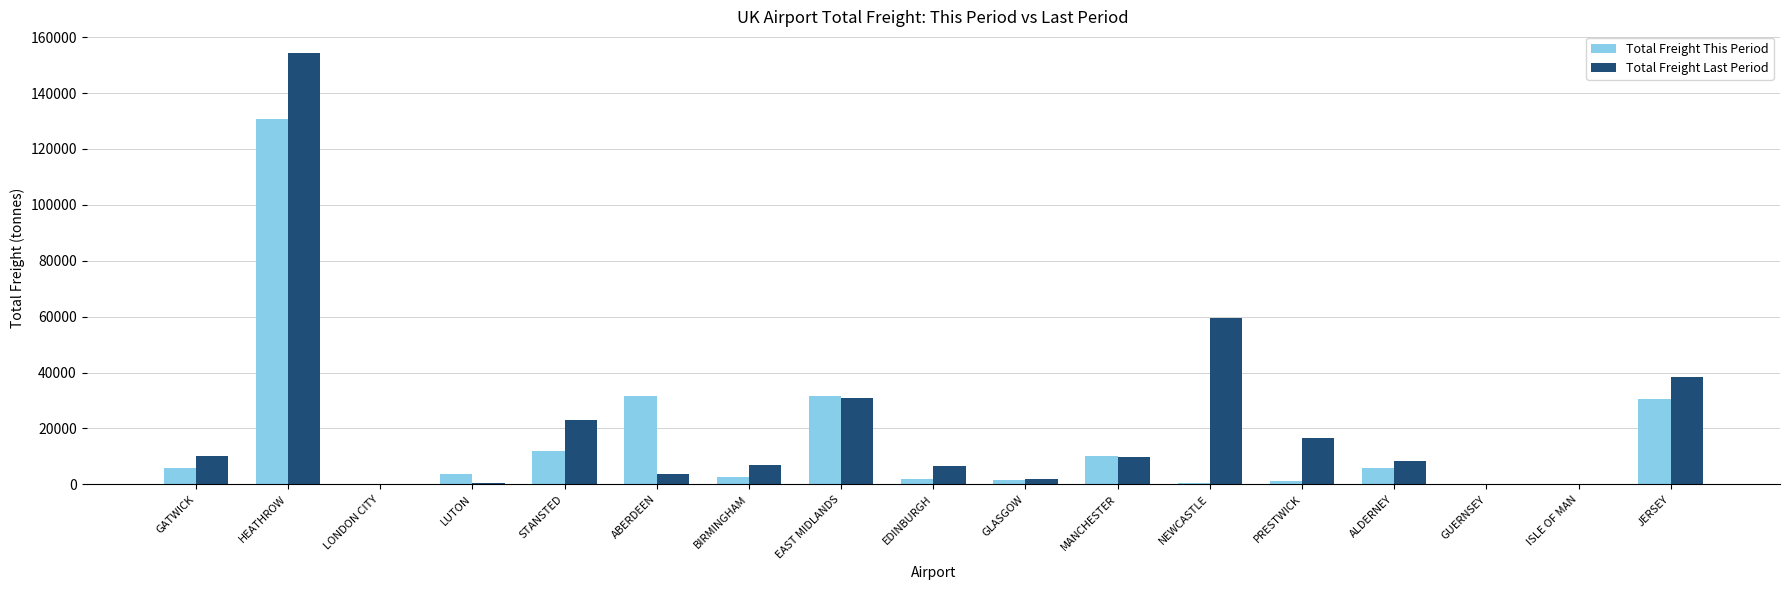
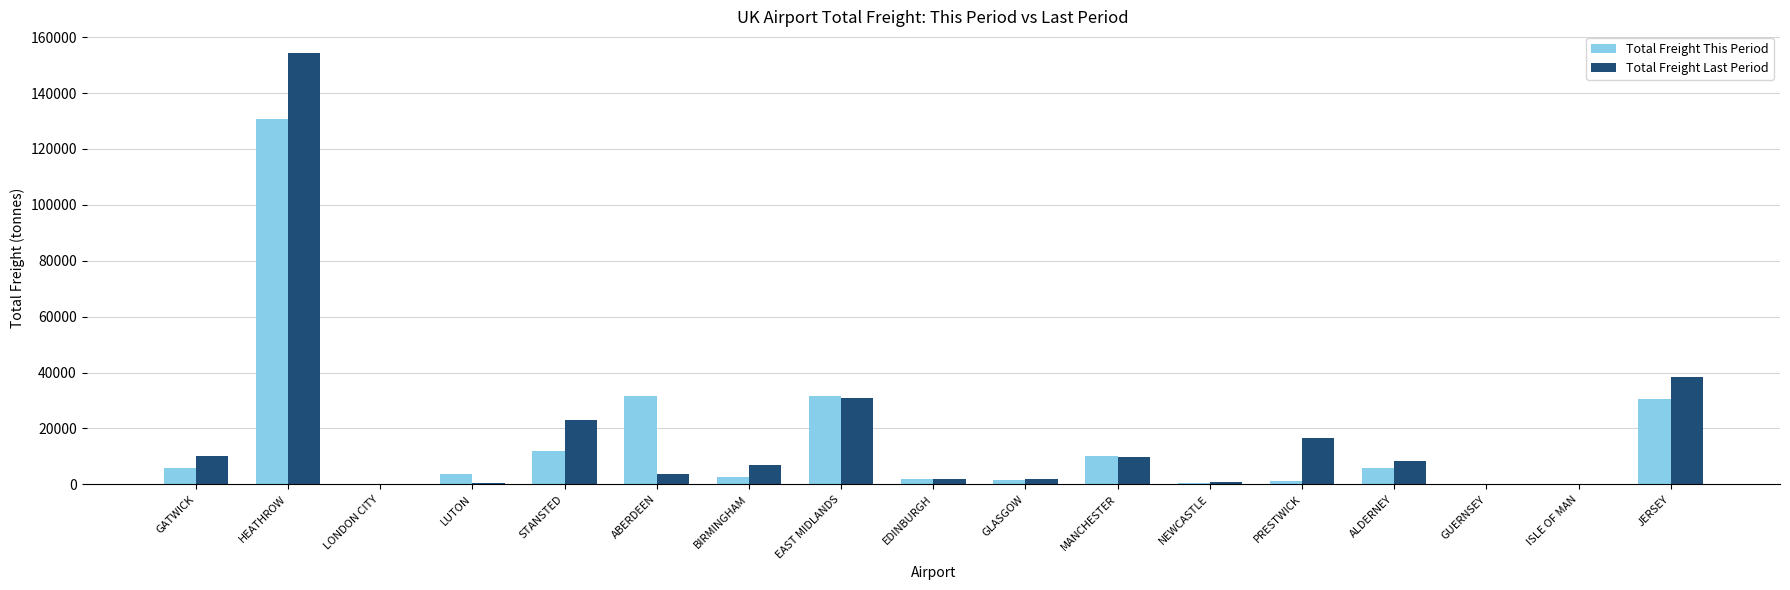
  {
    "Total Freight This Period": {
      "GATWICK": 6000,
      "HEATHROW": 131000,
      "LUTON": 4000,
      "STANSTED": 12000,
      "ABERDEEN": 32000,
      "BIRMINGHAM": 3000,
      "EAST MIDLANDS": 31000,
      "EDINBURGH": 2000,
      "GLASGOW": 2000,
      "MANCHESTER": 10000,
      "PRESTWICK": 1000,
      "ALDERNEY": 6000,
      "JERSEY": 30000
    },
    "Total Freight Last Period": {
      "GATWICK": 10000,
      "HEATHROW": 154000,
      "STANSTED": 23000,
      "ABERDEEN": 4000,
      "BIRMINGHAM": 7000,
      "EAST MIDLANDS": 31000,
-     "EDINBURGH": 6000,
+     "EDINBURGH": 2000,
      "GLASGOW": 2000,
      "MANCHESTER": 10000,
-     "NEWCASTLE": 60000,
+     "NEWCASTLE": 1000,
      "PRESTWICK": 16000,
      "ALDERNEY": 8000,
      "JERSEY": 38000
    }
  }
